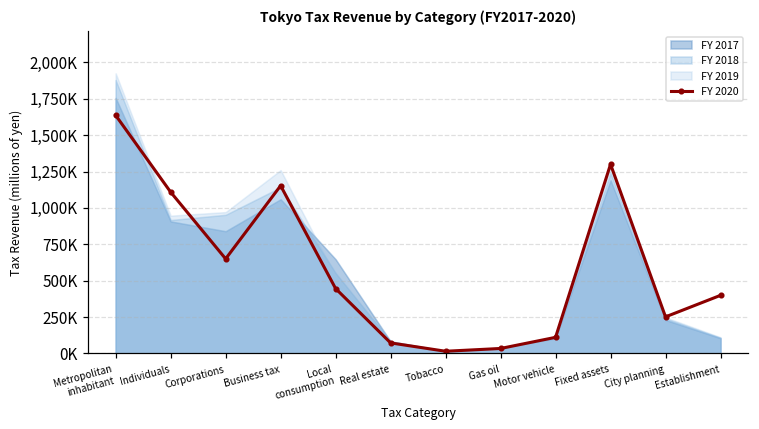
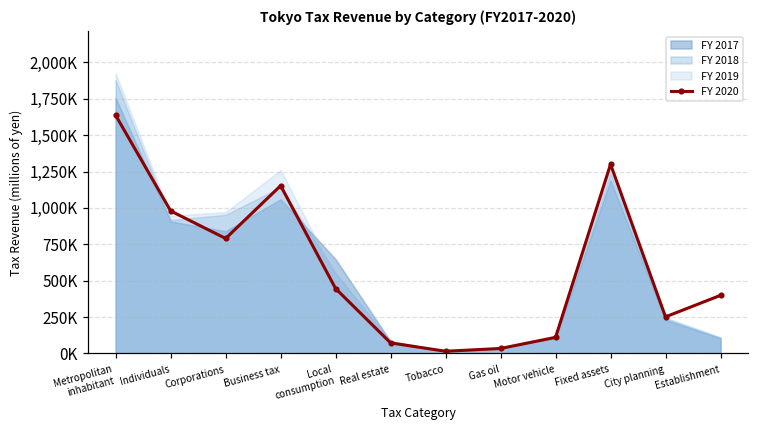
  {
    "FY 2020": {
      "Metropolitan inhabitant": "1,640,000",
-     "Individuals": "1,110,000",
-     "Corporations": "650,000",
+     "Individuals": "980,000",
+     "Corporations": "790,000",
      "Local consumption": "450,000",
      "Establishment": "400,000"
    }
  }
